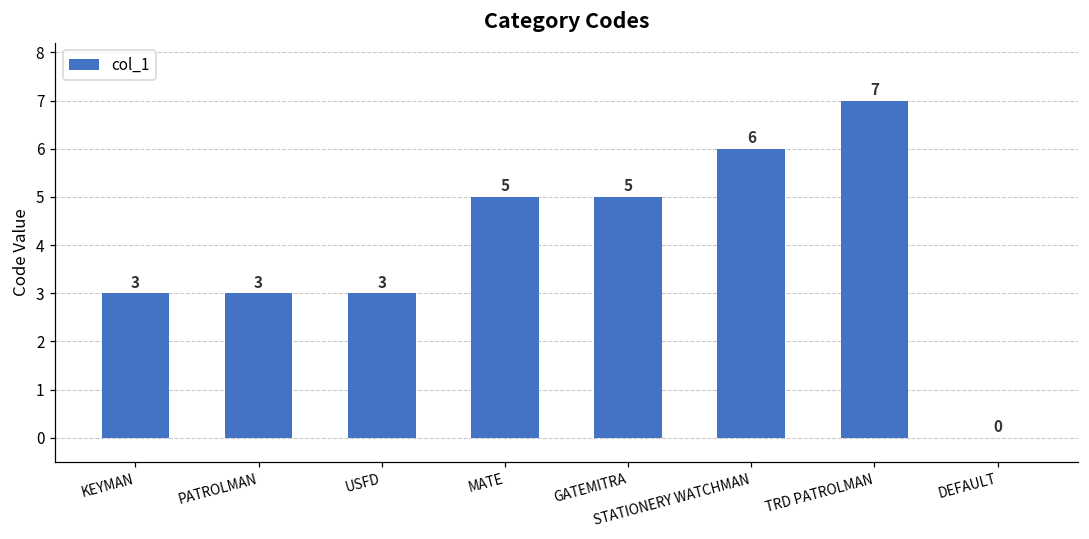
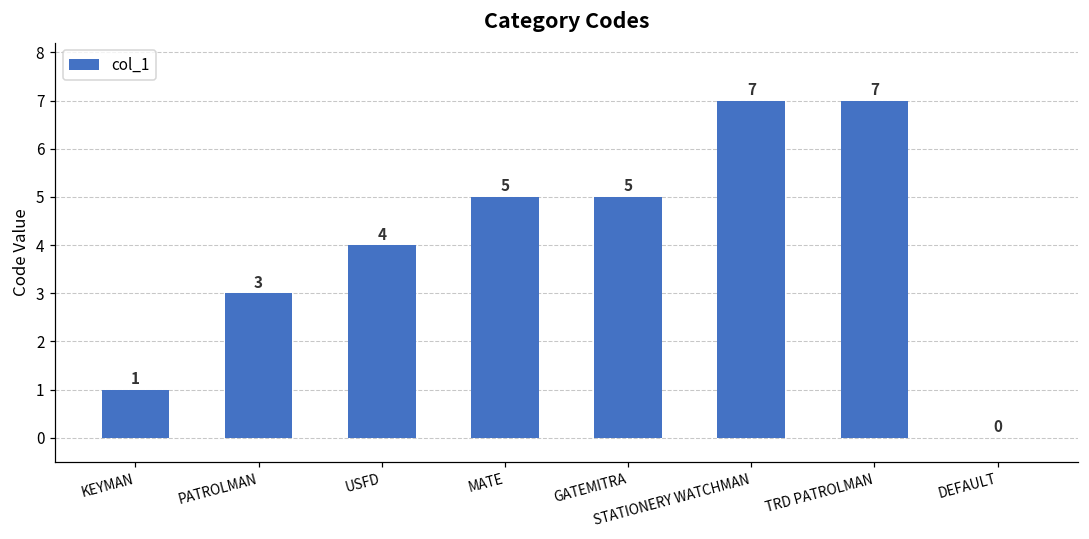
  {
-   "KEYMAN": 3,
+   "KEYMAN": 1,
    "PATROLMAN": 3,
-   "USFD": 3,
+   "USFD": 4,
    "MATE": 5,
    "GATEMITRA": 5,
-   "STATIONERY WATCHMAN": 6,
+   "STATIONERY WATCHMAN": 7,
    "TRD PATROLMAN": 7,
    "DEFAULT": 0
  }
